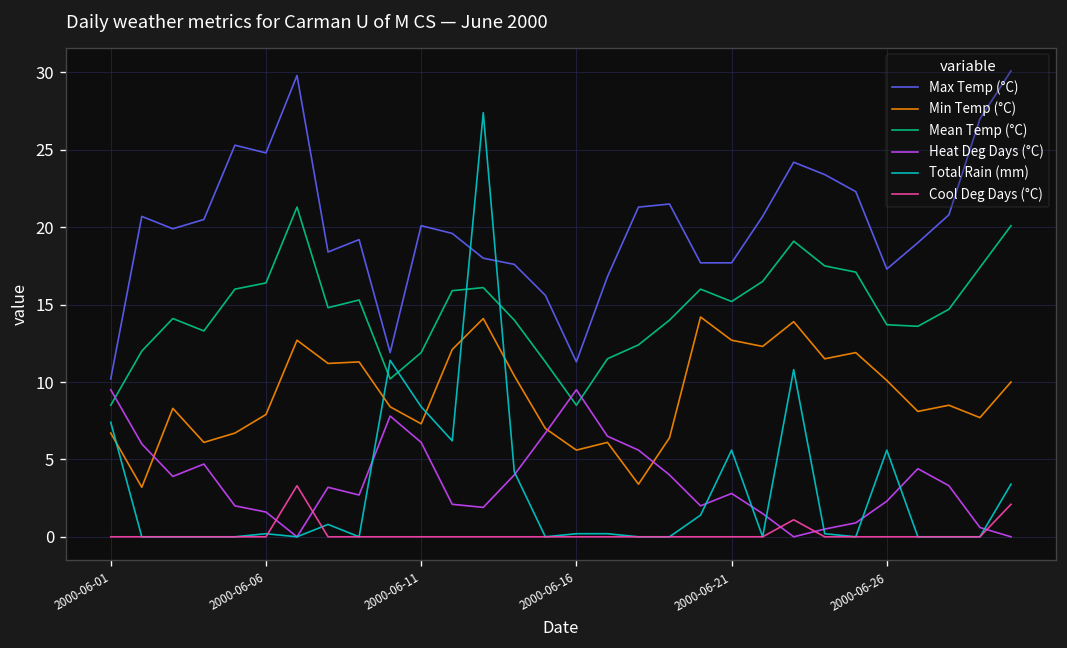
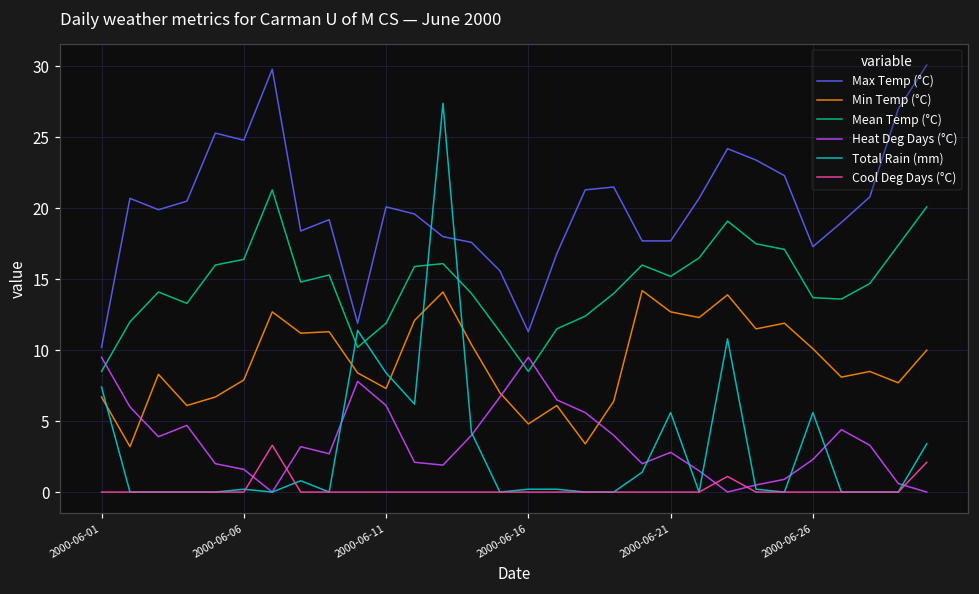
  {
    "Max Temp (°C)": {
      "2000-06-01": 10.2,
      "2000-06-06": 24.8,
      "2000-06-11": 20.1,
      "2000-06-16": 11.3,
      "2000-06-21": 17.7,
      "2000-06-26": 17.3
    },
    "Min Temp (°C)": {
      "2000-06-01": 6.7,
      "2000-06-06": 7.9,
      "2000-06-11": 7.3,
-     "2000-06-16": 5.6,
+     "2000-06-16": 4.8,
      "2000-06-21": 12.7,
      "2000-06-26": 10.1
    },
    "Mean Temp (°C)": {
      "2000-06-01": 8.5,
      "2000-06-06": 16.4,
      "2000-06-11": 11.9,
      "2000-06-16": 8.5,
      "2000-06-21": 15.2,
      "2000-06-26": 13.7
    },
    "Heat Deg Days (°C)": {
      "2000-06-01": 9.5,
      "2000-06-06": 1.6,
      "2000-06-11": 6.1,
      "2000-06-16": 9.5,
      "2000-06-21": 2.8,
      "2000-06-26": 2.3
    },
    "Total Rain (mm)": {
      "2000-06-01": 7.4,
      "2000-06-11": 8.4,
      "2000-06-21": 5.6,
      "2000-06-26": 5.6
    },
    "Cool Deg Days (°C)": {
      "2000-06-01": 0.0,
      "2000-06-11": 0.0,
      "2000-06-21": 0.0,
      "2000-06-26": 0.0
    }
  }
